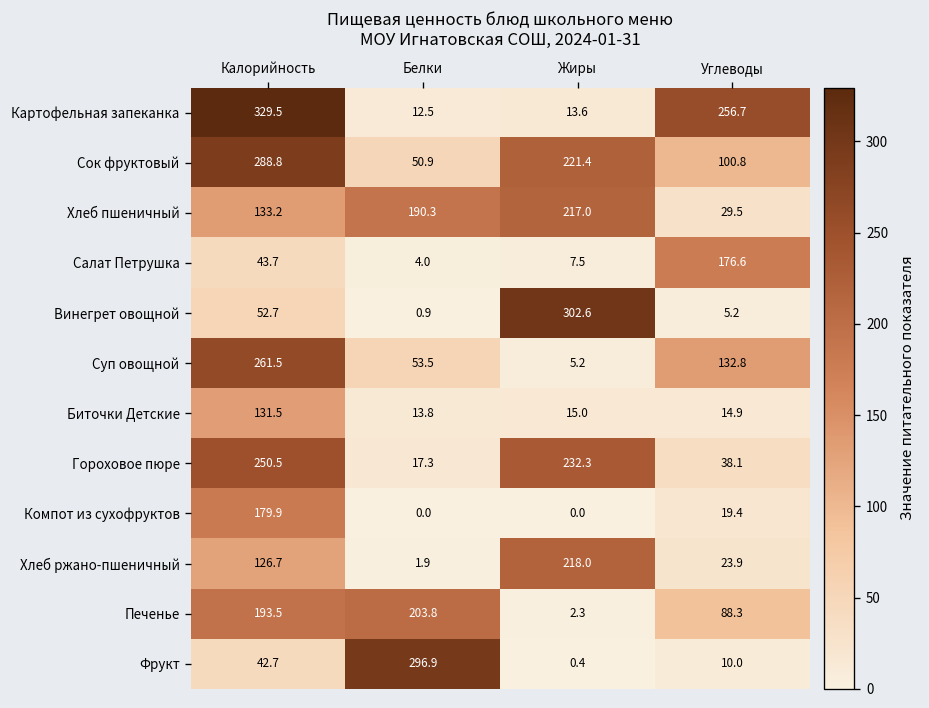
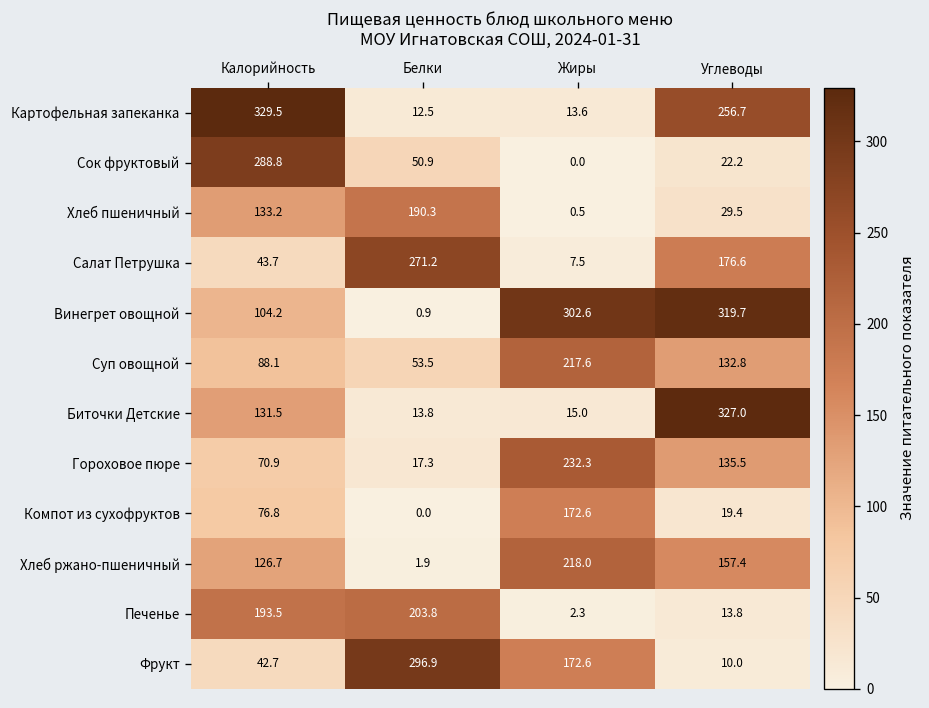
  {
    "Картофельная запеканка": {
      "Калорийность": 329.5,
      "Белки": 12.5,
      "Жиры": 13.6,
      "Углеводы": 256.7
    },
    "Сок фруктовый": {
      "Калорийность": 288.8,
      "Белки": 50.9,
-     "Жиры": 221.4,
-     "Углеводы": 100.8
+     "Жиры": 0.0,
+     "Углеводы": 22.2
    },
    "Хлеб пшеничный": {
      "Калорийность": 133.2,
      "Белки": 190.3,
-     "Жиры": 217.0,
+     "Жиры": 0.5,
      "Углеводы": 29.5
    },
    "Салат Петрушка": {
      "Калорийность": 43.7,
-     "Белки": 4.0,
+     "Белки": 271.2,
      "Жиры": 7.5,
      "Углеводы": 176.6
    },
    "Винегрет овощной": {
-     "Калорийность": 52.7,
+     "Калорийность": 104.2,
      "Белки": 0.9,
      "Жиры": 302.6,
-     "Углеводы": 5.2
+     "Углеводы": 319.7
    },
    "Суп овощной": {
-     "Калорийность": 261.5,
+     "Калорийность": 88.1,
      "Белки": 53.5,
-     "Жиры": 5.2,
+     "Жиры": 217.6,
      "Углеводы": 132.8
    },
    "Биточки Детские": {
      "Калорийность": 131.5,
      "Белки": 13.8,
      "Жиры": 15.0,
-     "Углеводы": 14.9
+     "Углеводы": 327.0
    },
    "Гороховое пюре": {
-     "Калорийность": 250.5,
+     "Калорийность": 70.9,
      "Белки": 17.3,
      "Жиры": 232.3,
-     "Углеводы": 38.1
+     "Углеводы": 135.5
    },
    "Компот из сухофруктов": {
-     "Калорийность": 179.9,
+     "Калорийность": 76.8,
      "Белки": 0.0,
-     "Жиры": 0.0,
+     "Жиры": 172.6,
      "Углеводы": 19.4
    },
    "Хлеб ржано-пшеничный": {
      "Калорийность": 126.7,
      "Белки": 1.9,
      "Жиры": 218.0,
-     "Углеводы": 23.9
+     "Углеводы": 157.4
    },
    "Печенье": {
      "Калорийность": 193.5,
      "Белки": 203.8,
      "Жиры": 2.3,
-     "Углеводы": 88.3
+     "Углеводы": 13.8
    },
    "Фрукт": {
      "Калорийность": 42.7,
      "Белки": 296.9,
-     "Жиры": 0.4,
+     "Жиры": 172.6,
      "Углеводы": 10.0
    }
  }
